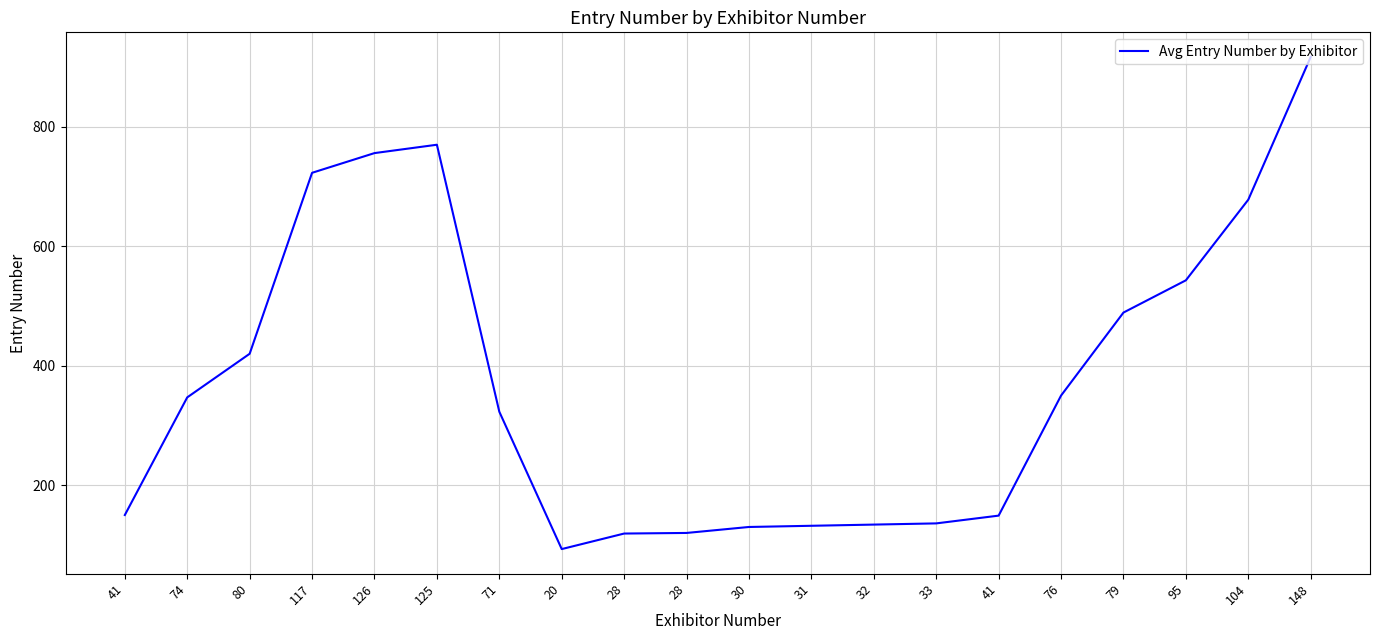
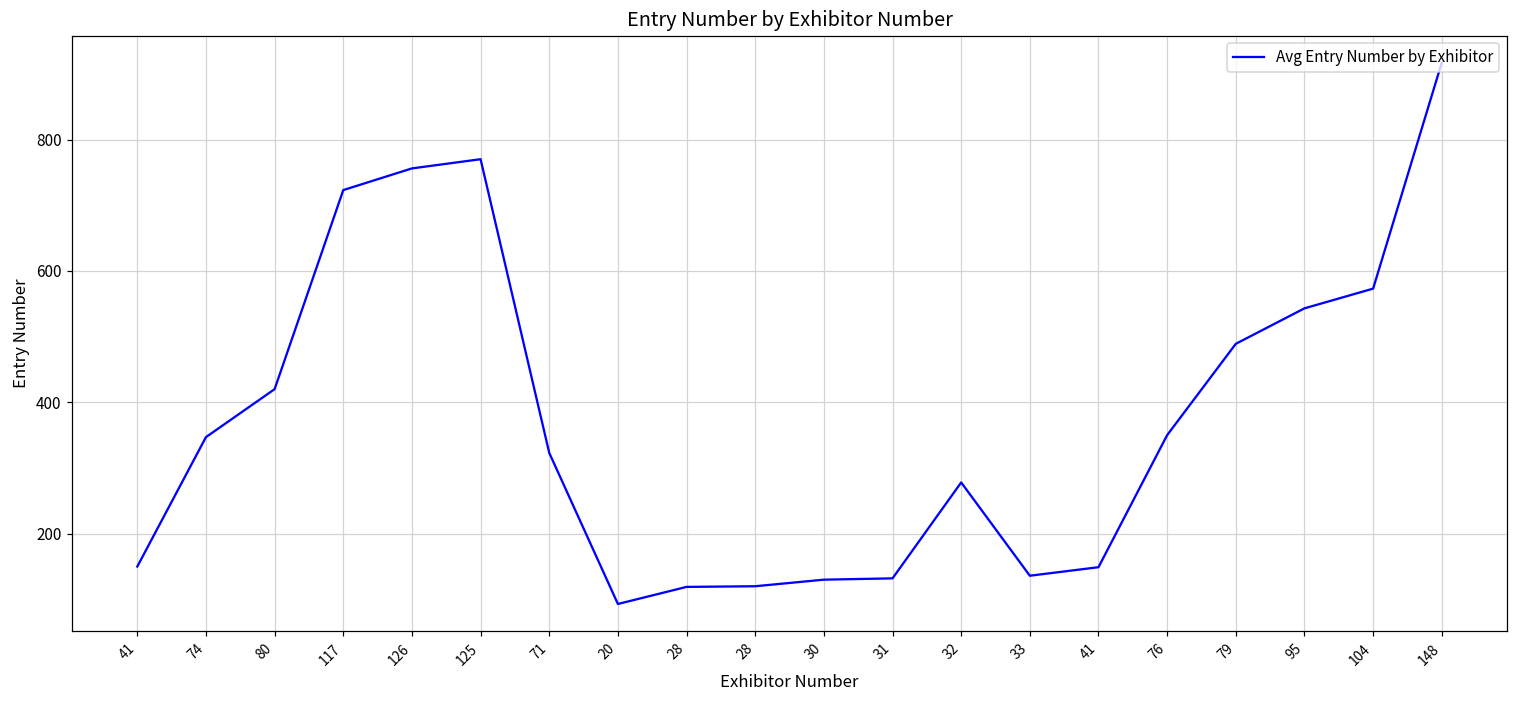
  {
    "74": 350,
    "80": 420,
    "117": 720,
    "126": 760,
    "125": 770,
    "71": 320,
    "20": 90,
    "30": 130,
    "31": 130,
-   "32": 130,
+   "32": 280,
    "33": 140,
    "76": 350,
    "79": 490,
    "95": 540,
-   "104": 680
+   "104": 570
  }
